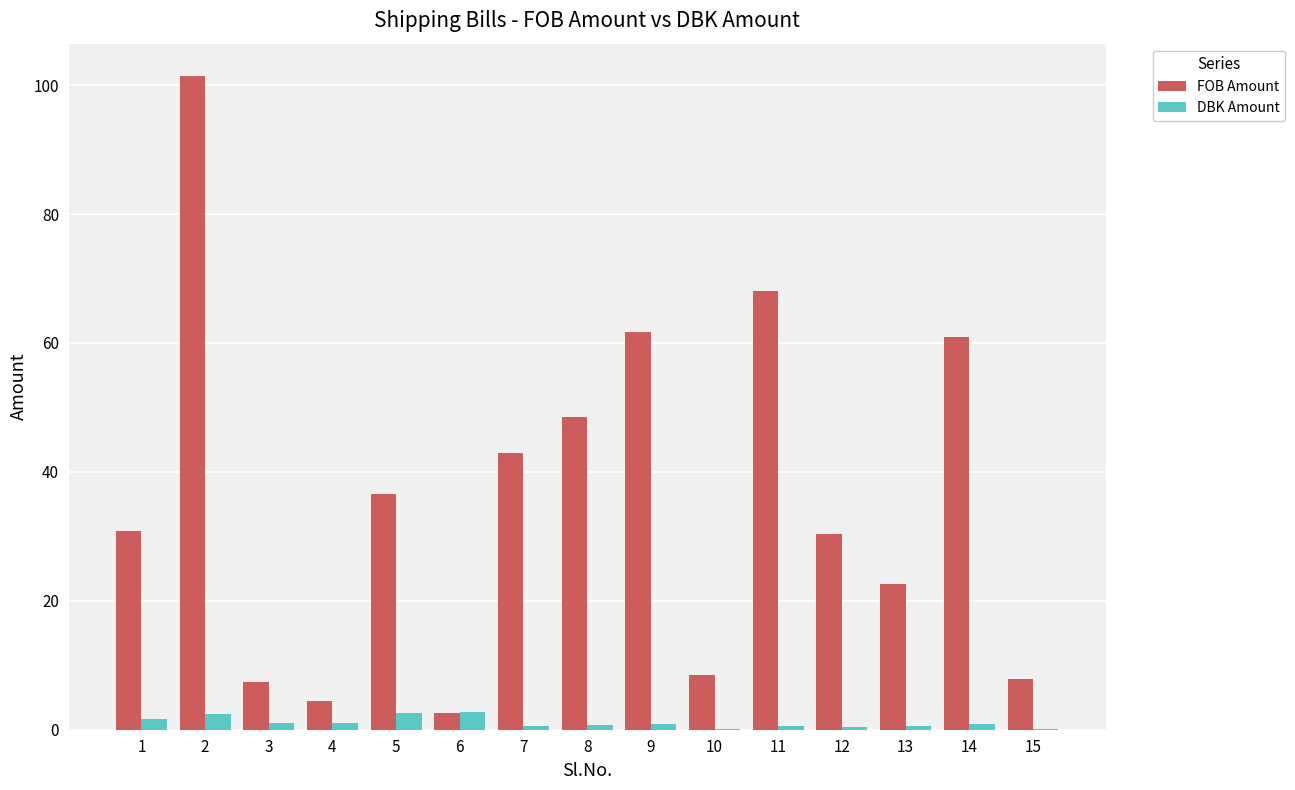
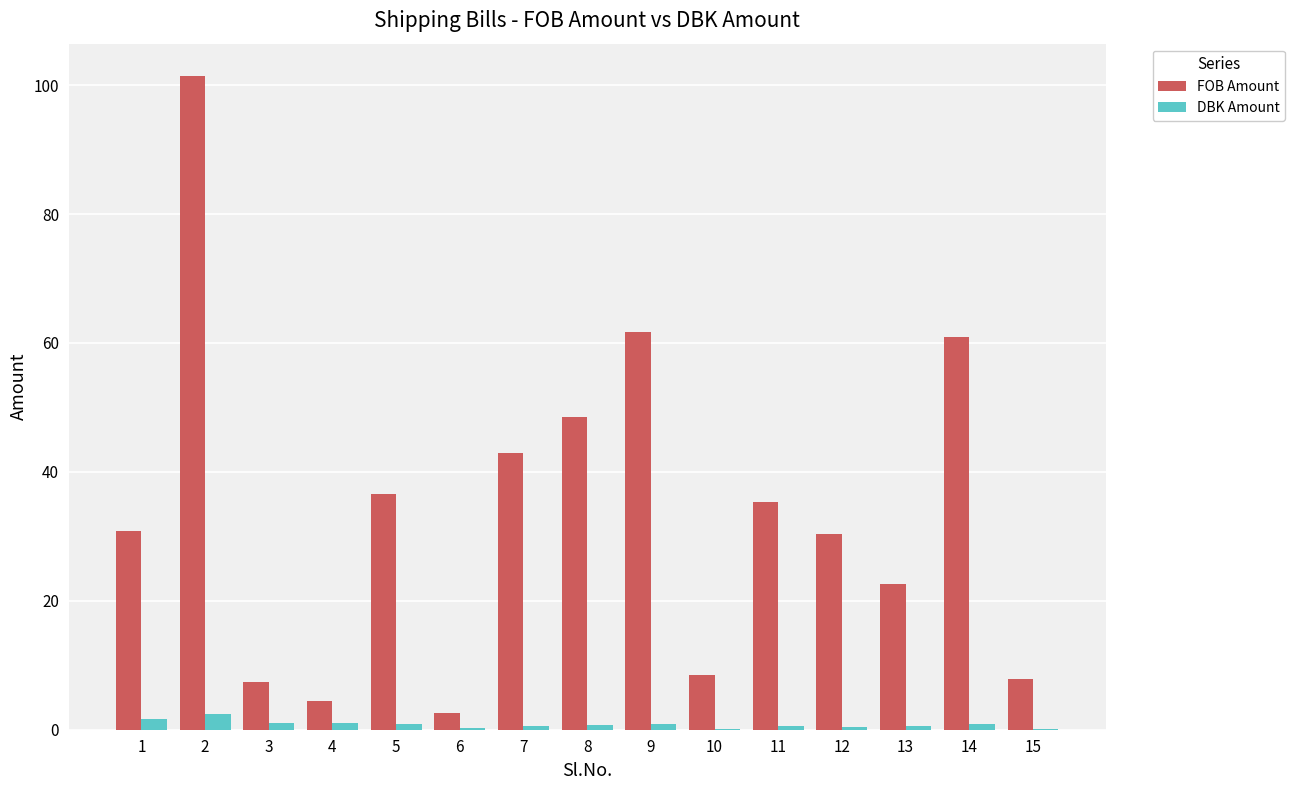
  {
    "FOB Amount": {
      "1": 31,
      "2": 101,
      "3": 7,
      "4": 5,
      "5": 37,
      "6": 3,
      "7": 43,
      "8": 49,
      "9": 62,
      "10": 9,
-     "11": 68,
+     "11": 35,
      "12": 30,
      "13": 23,
      "14": 61,
      "15": 8
    },
    "DBK Amount": {
      "1": 2,
      "2": 2,
      "3": 1,
      "4": 1,
-     "5": 3,
-     "6": 3,
+     "5": 1,
+     "6": 0,
      "7": 1,
      "8": 1,
      "9": 1,
      "11": 1,
      "12": 0,
      "13": 1,
      "14": 1
    }
  }
